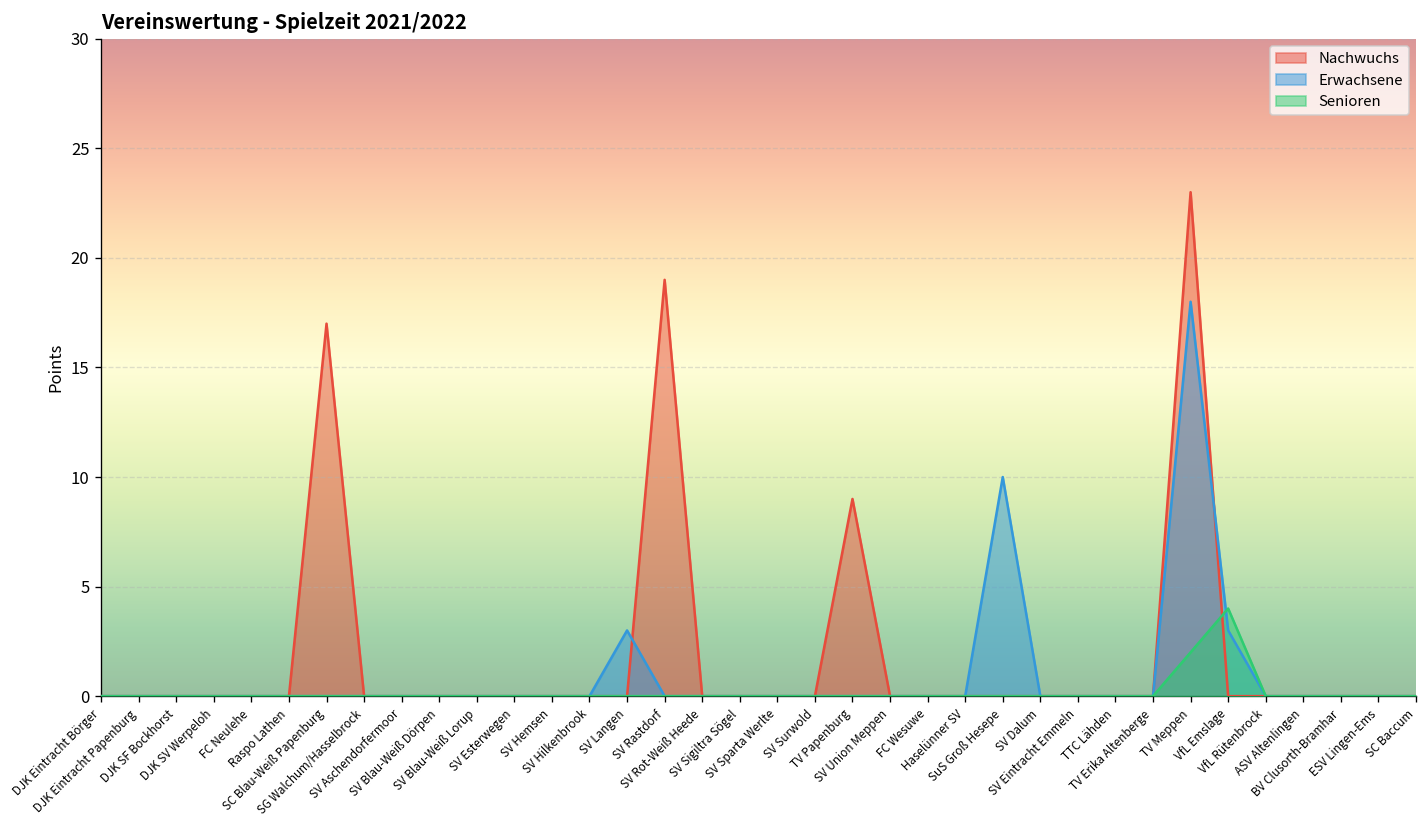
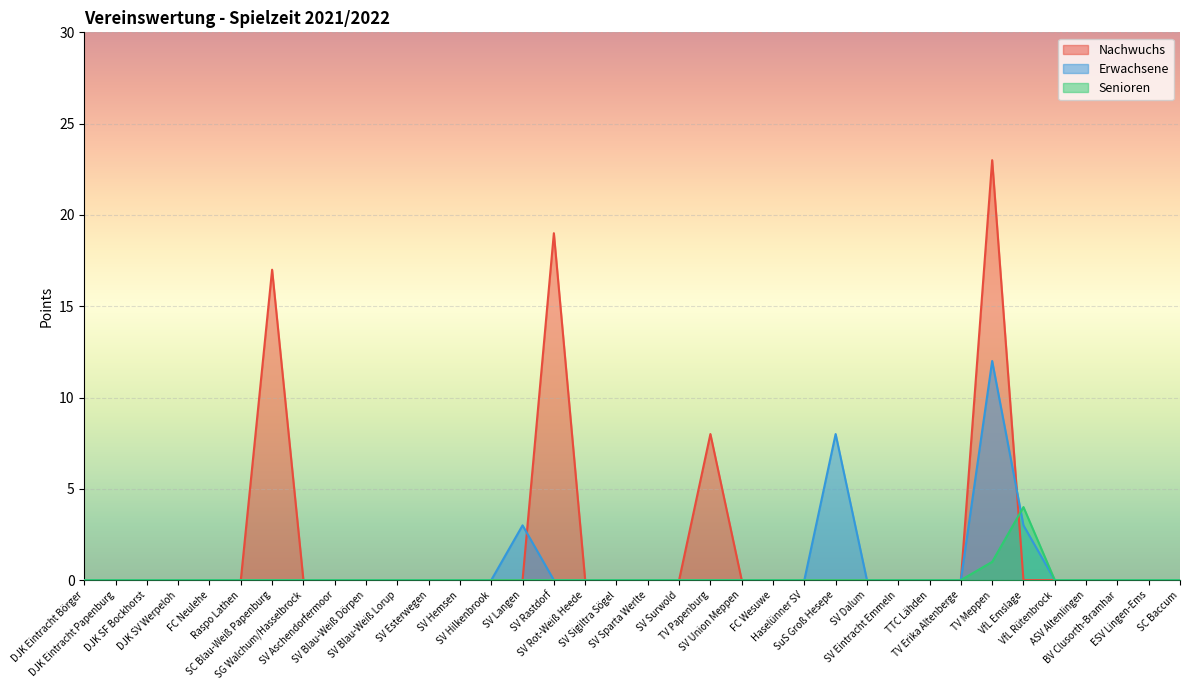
  {
    "Nachwuchs": {
      "SC Blau-Weiß Papenburg": 17,
      "SV Rastdorf": 19,
-     "TV Papenburg": 9,
+     "TV Papenburg": 8,
      "TV Meppen": 23,
      "VfL Emslage": 0
    },
    "Erwachsene": {
      "SV Langen": 3,
-     "SuS Groß Hesepe": 10,
-     "TV Meppen": 18,
+     "SuS Groß Hesepe": 8,
+     "TV Meppen": 12,
      "VfL Emslage": 3
    },
    "Senioren": {
-     "TV Meppen": 2,
+     "TV Meppen": 1,
      "VfL Emslage": 4
    }
  }
